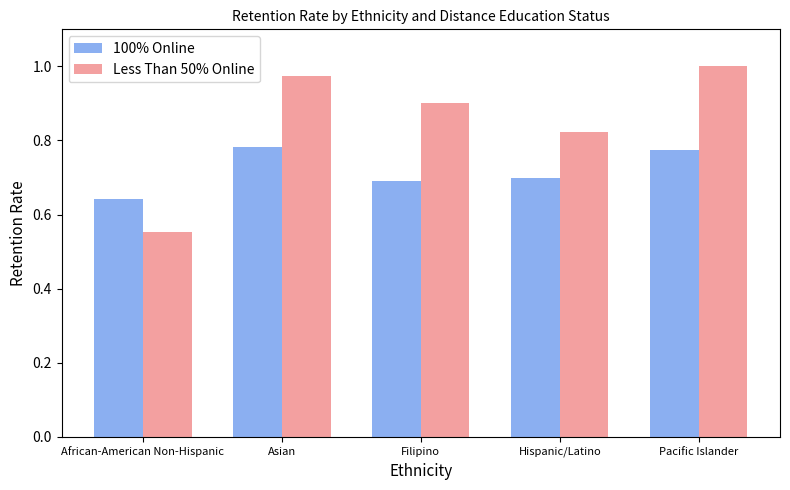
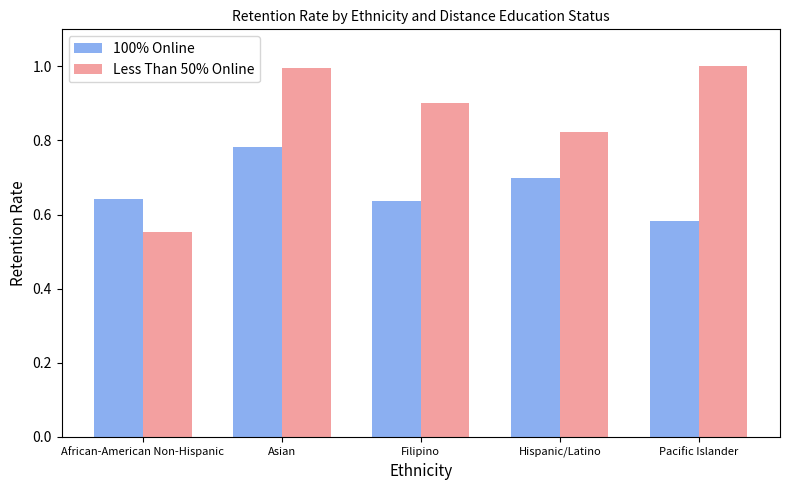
  {
    "100% Online": {
      "African-American Non-Hispanic": 0.64,
      "Asian": 0.78,
-     "Filipino": 0.69,
+     "Filipino": 0.64,
      "Hispanic/Latino": 0.70,
-     "Pacific Islander": 0.77
+     "Pacific Islander": 0.58
    },
    "Less Than 50% Online": {
      "African-American Non-Hispanic": 0.55,
-     "Asian": 0.97,
+     "Asian": 1.00,
      "Filipino": 0.90,
      "Hispanic/Latino": 0.82,
      "Pacific Islander": 1.00
    }
  }
